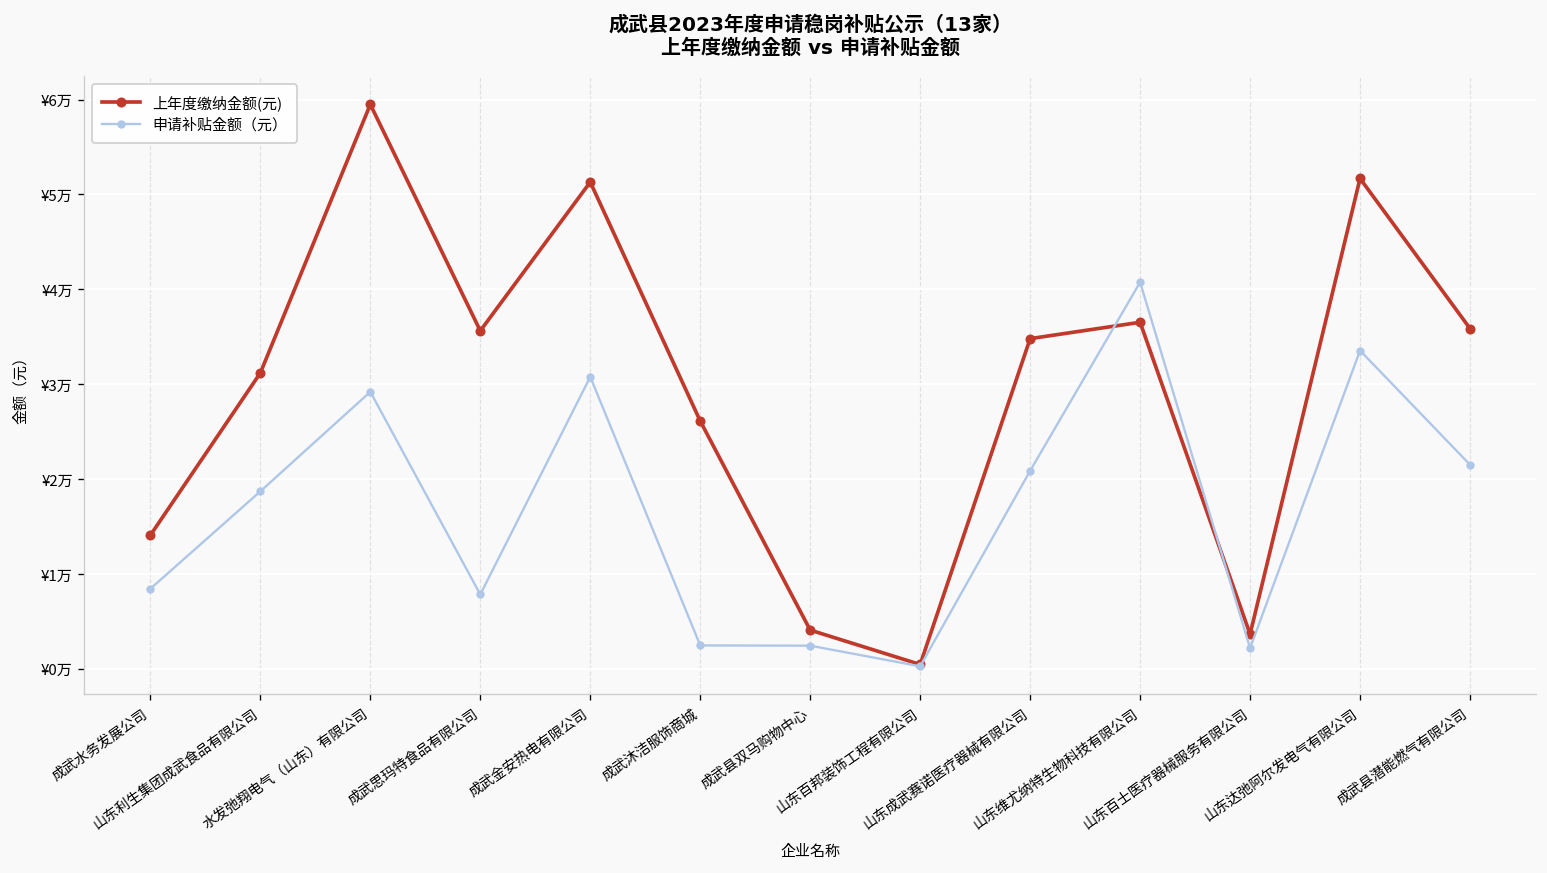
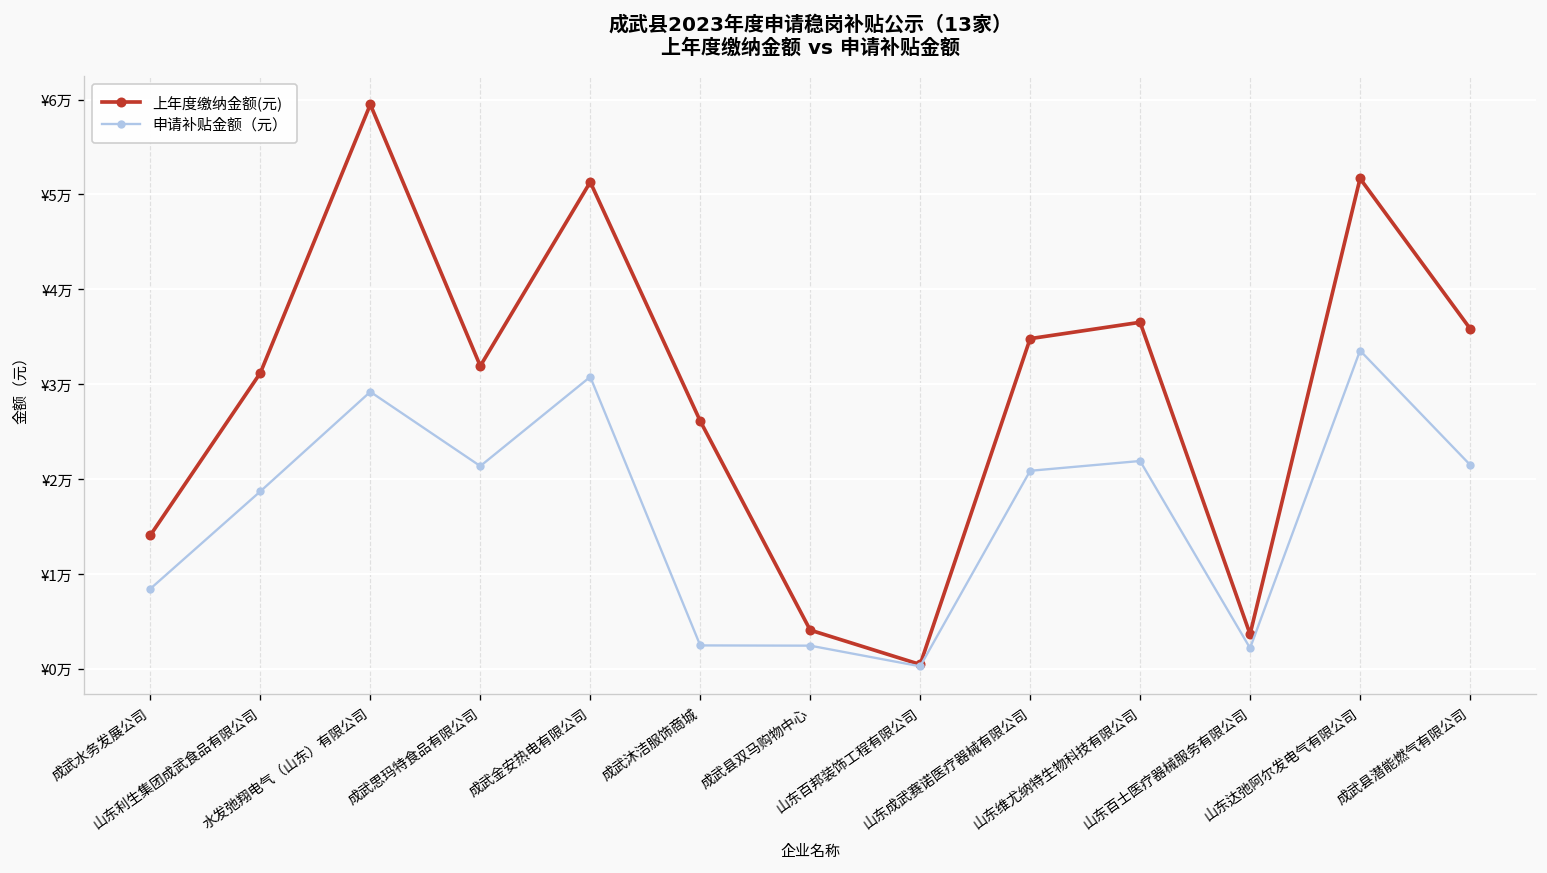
  {
    "上年度缴纳金额(元)": {
      "成武水务发展公司": "¥1.4万",
      "山东利生集团成武食品有限公司": "¥3.1万",
      "水发弛翔电气（山东）有限公司": "¥5.9万",
-     "成武思玛特食品有限公司": "¥3.6万",
+     "成武思玛特食品有限公司": "¥3.2万",
      "成武金安热电有限公司": "¥5.1万",
      "成武沐洁服饰商城": "¥2.6万",
      "成武县双马购物中心": "¥0.4万",
      "山东成武赛诺医疗器械有限公司": "¥3.5万",
      "山东维尤纳特生物科技有限公司": "¥3.7万",
      "山东百士医疗器械服务有限公司": "¥0.4万",
      "山东达弛阿尔发电气有限公司": "¥5.2万",
      "成武县潜能燃气有限公司": "¥3.6万"
    },
    "申请补贴金额（元）": {
      "成武水务发展公司": "¥0.8万",
      "山东利生集团成武食品有限公司": "¥1.9万",
      "水发弛翔电气（山东）有限公司": "¥2.9万",
-     "成武思玛特食品有限公司": "¥0.8万",
+     "成武思玛特食品有限公司": "¥2.1万",
      "成武金安热电有限公司": "¥3.1万",
      "成武沐洁服饰商城": "¥0.2万",
      "成武县双马购物中心": "¥0.2万",
      "山东成武赛诺医疗器械有限公司": "¥2.1万",
-     "山东维尤纳特生物科技有限公司": "¥4.1万",
+     "山东维尤纳特生物科技有限公司": "¥2.2万",
      "山东百士医疗器械服务有限公司": "¥0.2万",
      "山东达弛阿尔发电气有限公司": "¥3.4万",
      "成武县潜能燃气有限公司": "¥2.2万"
    }
  }
